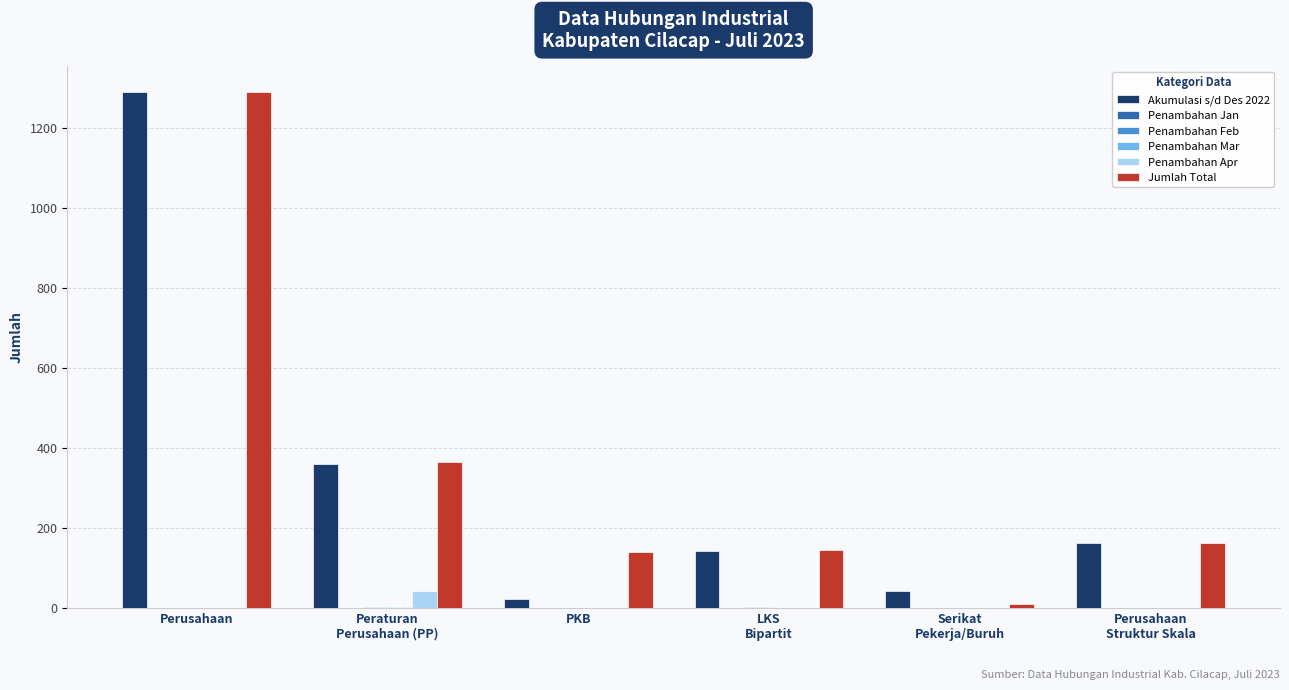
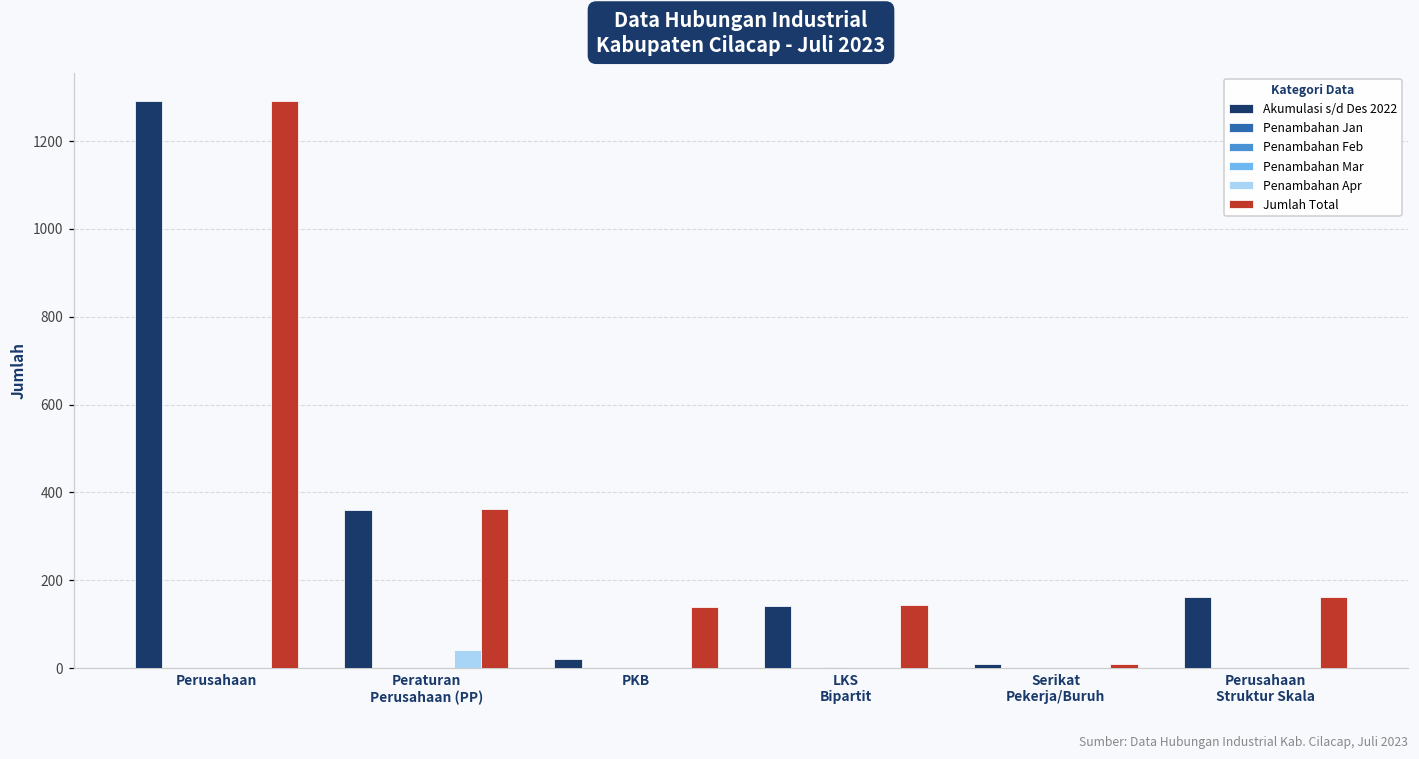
  {
    "Akumulasi s/d Des 2022": {
      "Perusahaan": 1290,
      "Peraturan Perusahaan (PP)": 360,
      "PKB": 20,
      "LKS Bipartit": 140,
-     "Serikat Pekerja/Buruh": 40,
+     "Serikat Pekerja/Buruh": 10,
      "Perusahaan Struktur Skala": 160
    },
    "Penambahan Mar": {
      "Perusahaan": 0,
      "PKB": 0,
      "LKS Bipartit": 0,
      "Serikat Pekerja/Buruh": 0,
      "Perusahaan Struktur Skala": 0
    },
    "Penambahan Apr": {
      "Perusahaan": 0,
      "Peraturan Perusahaan (PP)": 40,
      "PKB": 0,
      "LKS Bipartit": 0,
      "Serikat Pekerja/Buruh": 0,
      "Perusahaan Struktur Skala": 0
    },
    "Jumlah Total": {
      "Perusahaan": 1290,
      "Peraturan Perusahaan (PP)": 360,
      "PKB": 140,
      "LKS Bipartit": 140,
      "Serikat Pekerja/Buruh": 10,
      "Perusahaan Struktur Skala": 160
    }
  }
